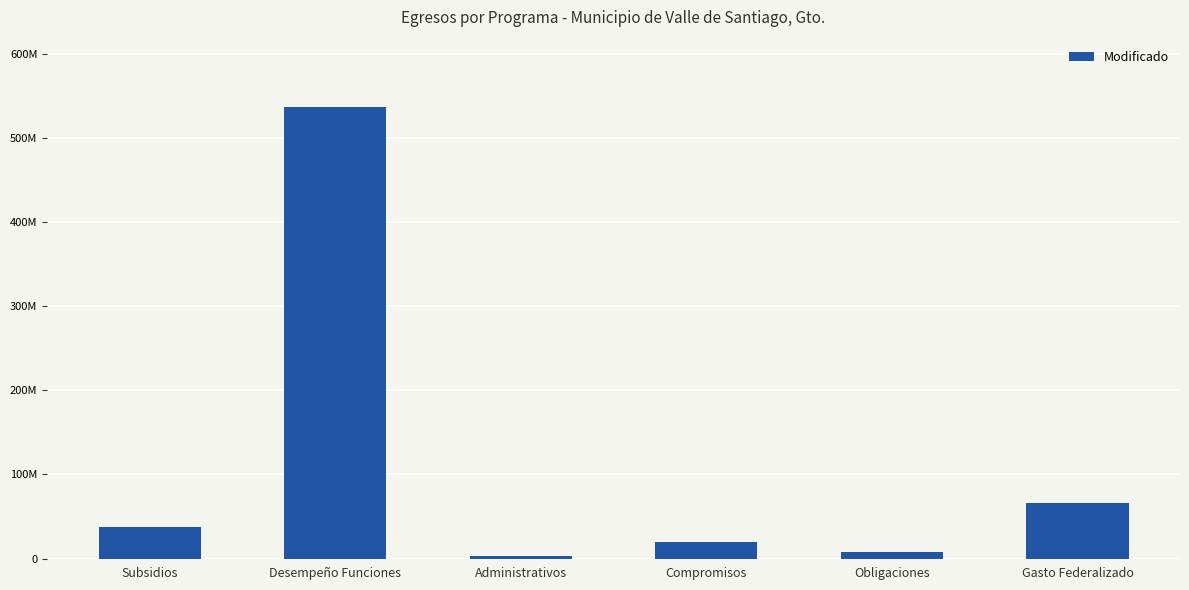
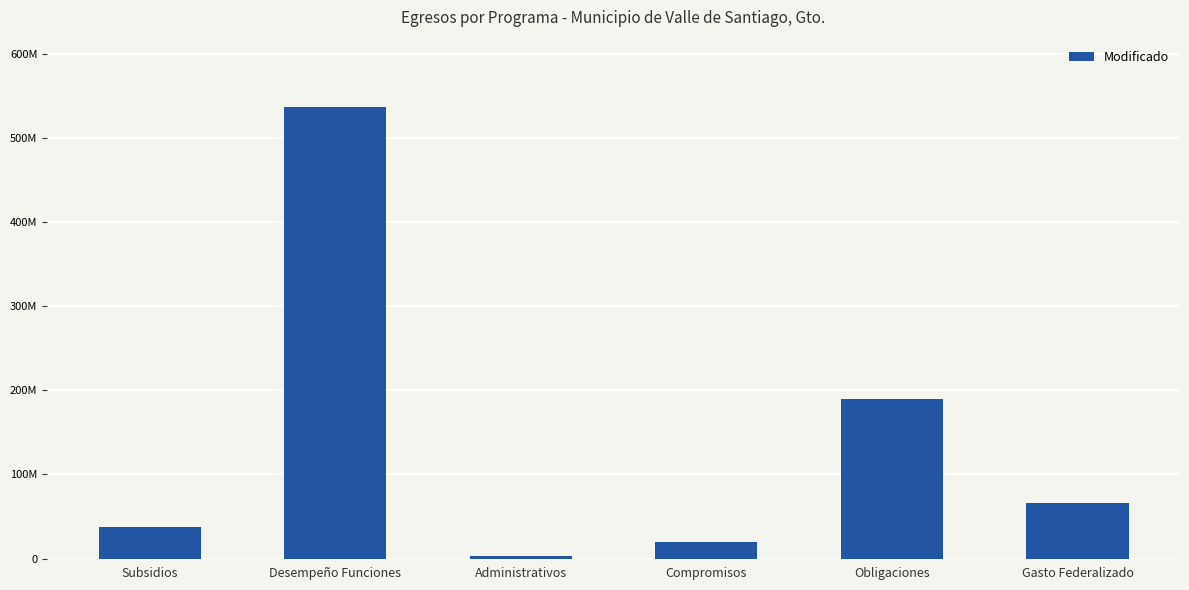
  {
    "Subsidios": 40000000,
    "Desempeño Funciones": 540000000,
    "Compromisos": 20000000,
-   "Obligaciones": 10000000,
+   "Obligaciones": 190000000,
    "Gasto Federalizado": 70000000
  }
